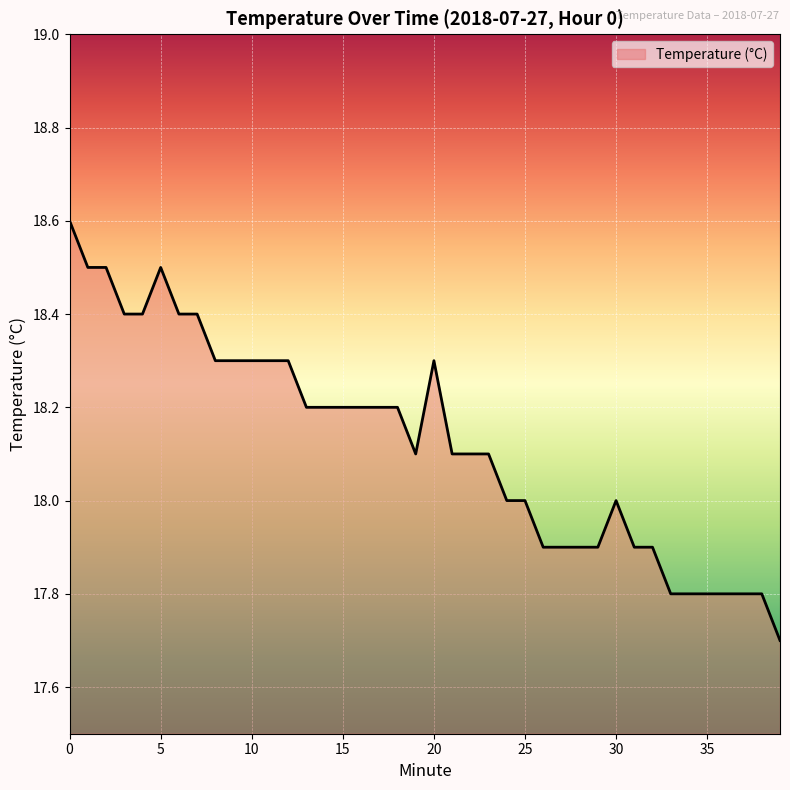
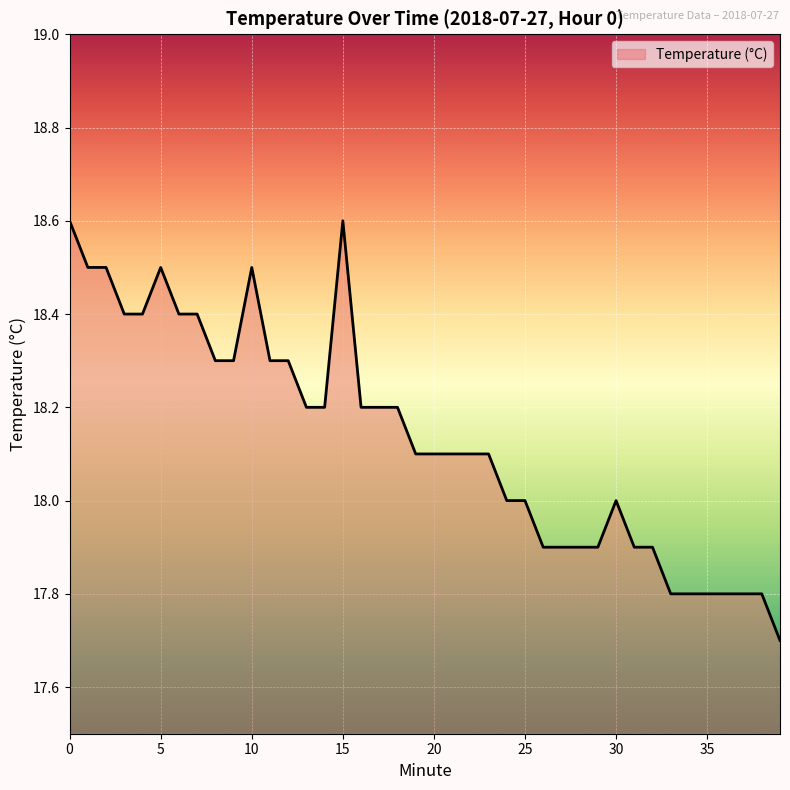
  {
    "0": 18.6,
    "5": 18.5,
-   "10": 18.3,
-   "15": 18.2,
-   "20": 18.3,
+   "10": 18.5,
+   "15": 18.6,
+   "20": 18.1,
    "25": 18.0,
    "30": 18.0,
    "35": 17.8
  }
